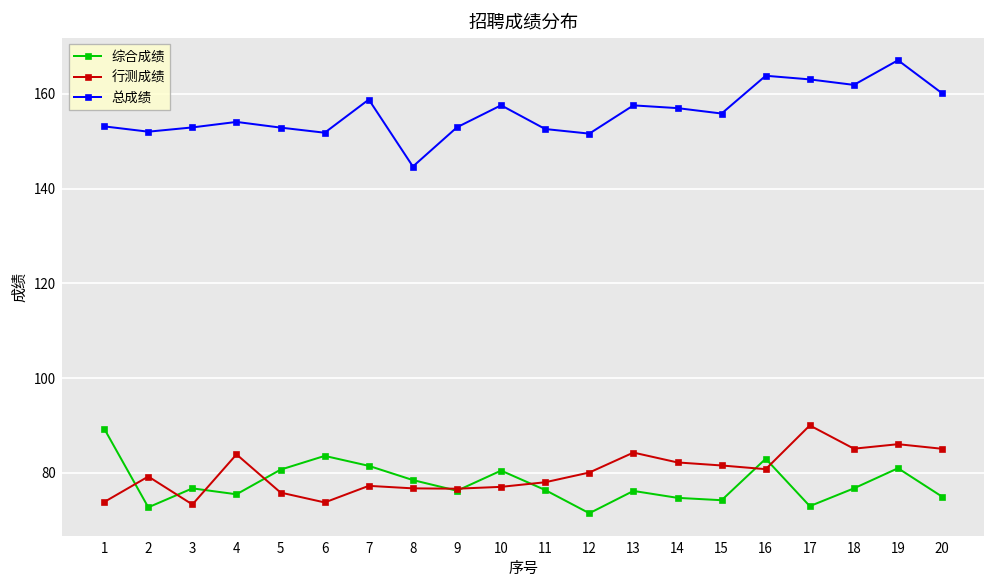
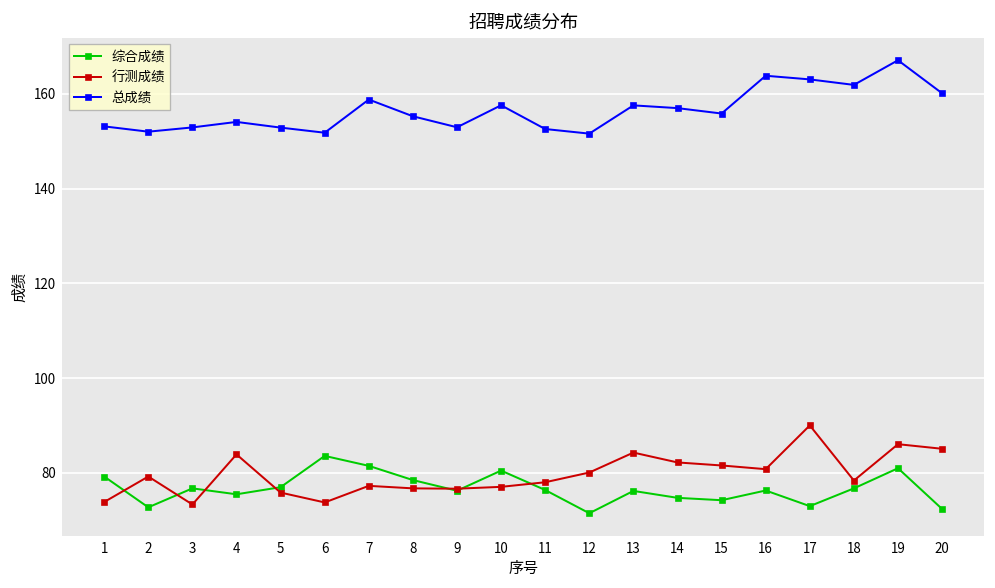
  {
    "综合成绩": {
-     "1": 89,
+     "1": 79,
      "2": 73,
      "3": 77,
      "4": 76,
-     "5": 81,
+     "5": 77,
      "6": 84,
      "7": 82,
      "8": 79,
      "10": 81,
      "11": 76,
      "12": 72,
      "13": 76,
      "14": 75,
      "15": 74,
-     "16": 83,
+     "16": 76,
      "17": 73,
      "18": 77,
      "19": 81,
-     "20": 75
+     "20": 72
    },
    "行测成绩": {
      "1": 74,
      "2": 79,
      "3": 73,
      "4": 84,
      "5": 76,
      "6": 74,
      "7": 77,
      "8": 77,
      "10": 77,
      "11": 78,
      "12": 80,
      "13": 84,
      "14": 82,
      "15": 82,
      "16": 81,
      "17": 90,
-     "18": 85,
+     "18": 78,
      "19": 86,
      "20": 85
    },
    "总成绩": {
      "1": 153,
      "2": 152,
      "3": 153,
      "4": 154,
      "5": 153,
      "6": 152,
      "7": 159,
-     "8": 145,
+     "8": 155,
      "9": 153,
      "10": 158,
      "11": 153,
      "12": 152,
      "13": 158,
      "14": 157,
      "15": 156,
      "16": 164,
      "17": 163,
      "18": 162,
      "19": 167,
      "20": 160
    }
  }
